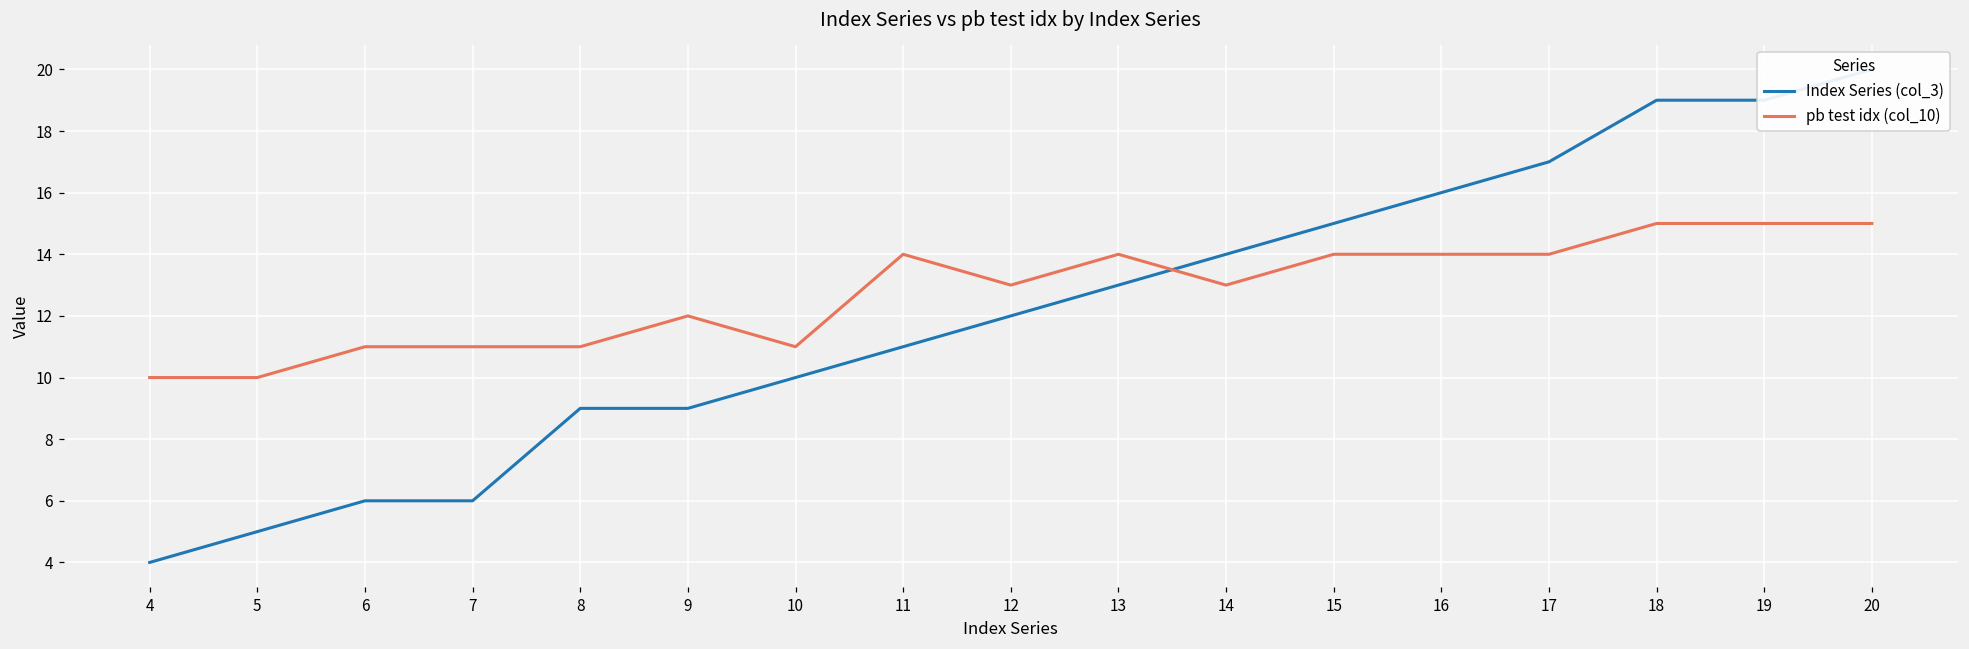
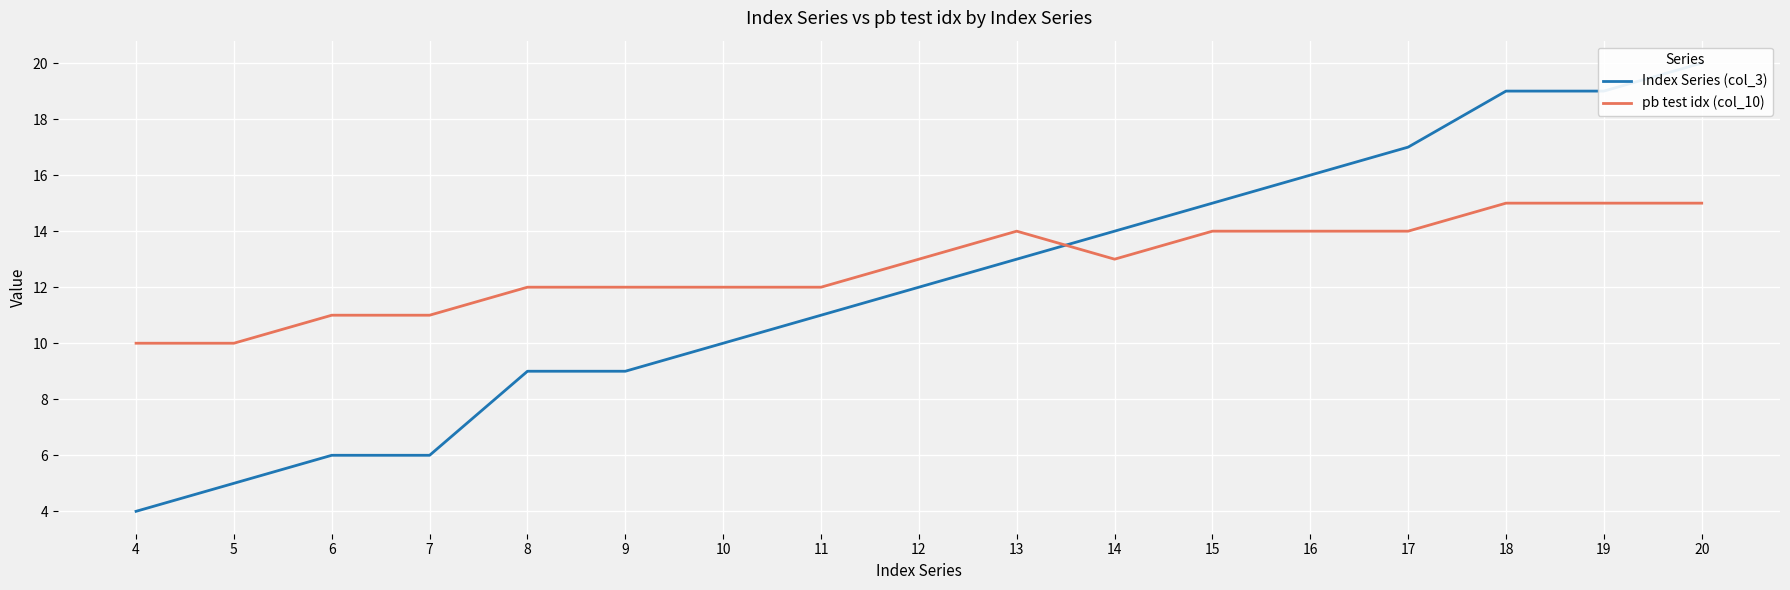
  {
    "Index Series (col_3)": {
      "4": 4,
      "5": 5,
      "6": 6,
      "7": 6,
      "8": 9,
      "9": 9,
      "10": 10,
      "11": 11,
      "12": 12,
      "13": 13,
      "14": 14,
      "15": 15,
      "16": 16,
      "17": 17,
      "18": 19
    },
    "pb test idx (col_10)": {
      "4": 10,
      "5": 10,
      "6": 11,
      "7": 11,
-     "8": 11,
+     "8": 12,
      "9": 12,
-     "10": 11,
-     "11": 14,
+     "10": 12,
+     "11": 12,
      "12": 13,
      "13": 14,
      "14": 13,
      "15": 14,
      "16": 14,
      "17": 14,
      "18": 15,
      "19": 15,
      "20": 15
    }
  }
